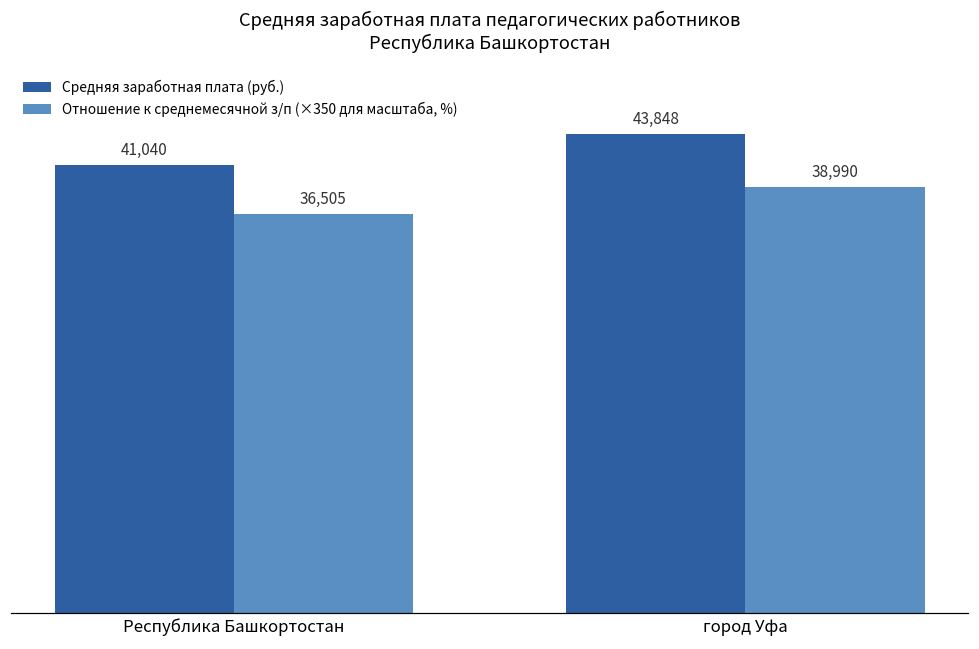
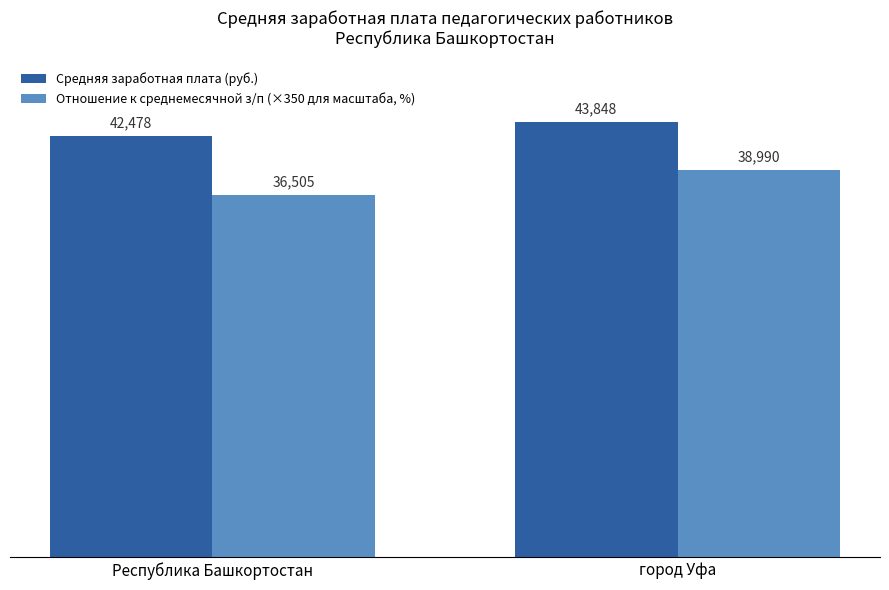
  {
    "Средняя заработная плата (руб.)": {
-     "Республика Башкортостан": "41,040",
+     "Республика Башкортостан": "42,478",
      "город Уфа": "43,848"
    },
    "Отношение к среднемесячной з/п (×350 для масштаба, %)": {
      "Республика Башкортостан": "36,505",
      "город Уфа": "38,990"
    }
  }
